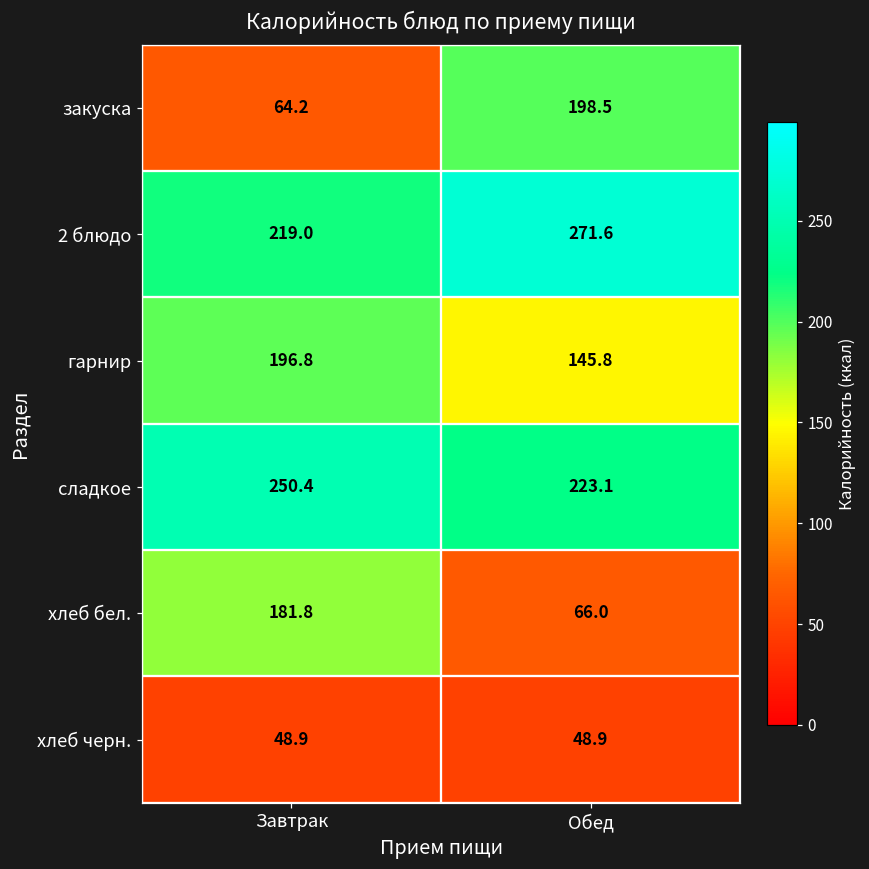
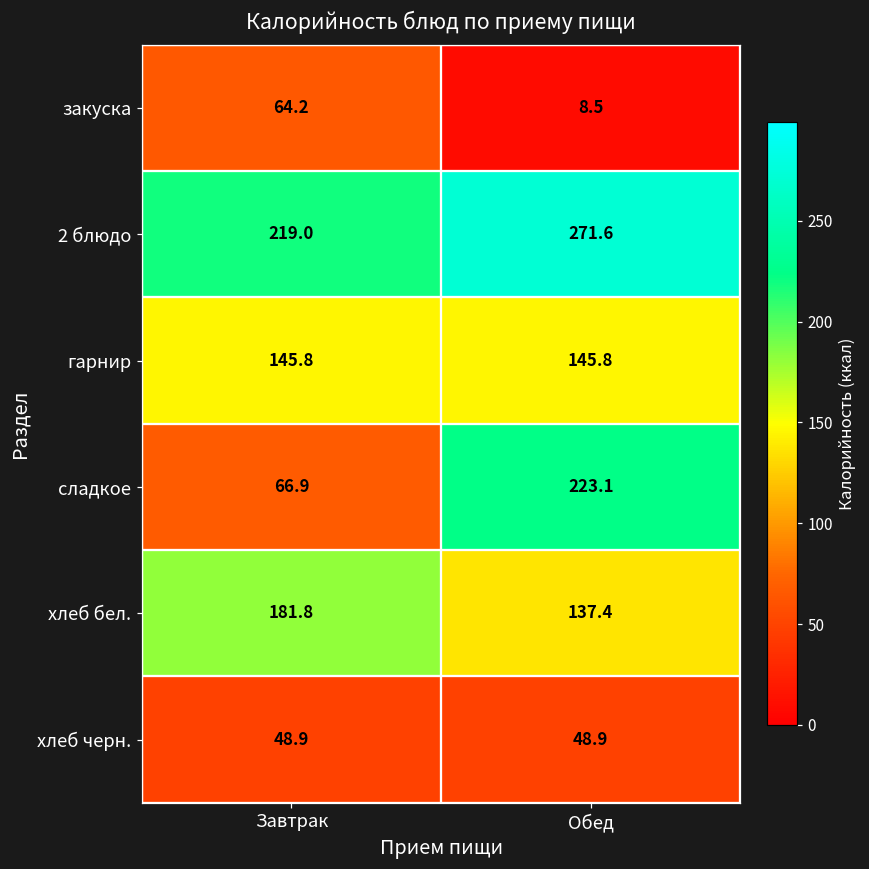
  {
    "закуска": {
      "Завтрак": 64.2,
-     "Обед": 198.5
+     "Обед": 8.5
    },
    "2 блюдо": {
      "Завтрак": 219.0,
      "Обед": 271.6
    },
    "гарнир": {
-     "Завтрак": 196.8,
+     "Завтрак": 145.8,
      "Обед": 145.8
    },
    "сладкое": {
-     "Завтрак": 250.4,
+     "Завтрак": 66.9,
      "Обед": 223.1
    },
    "хлеб бел.": {
      "Завтрак": 181.8,
-     "Обед": 66.0
+     "Обед": 137.4
    },
    "хлеб черн.": {
      "Завтрак": 48.9,
      "Обед": 48.9
    }
  }
